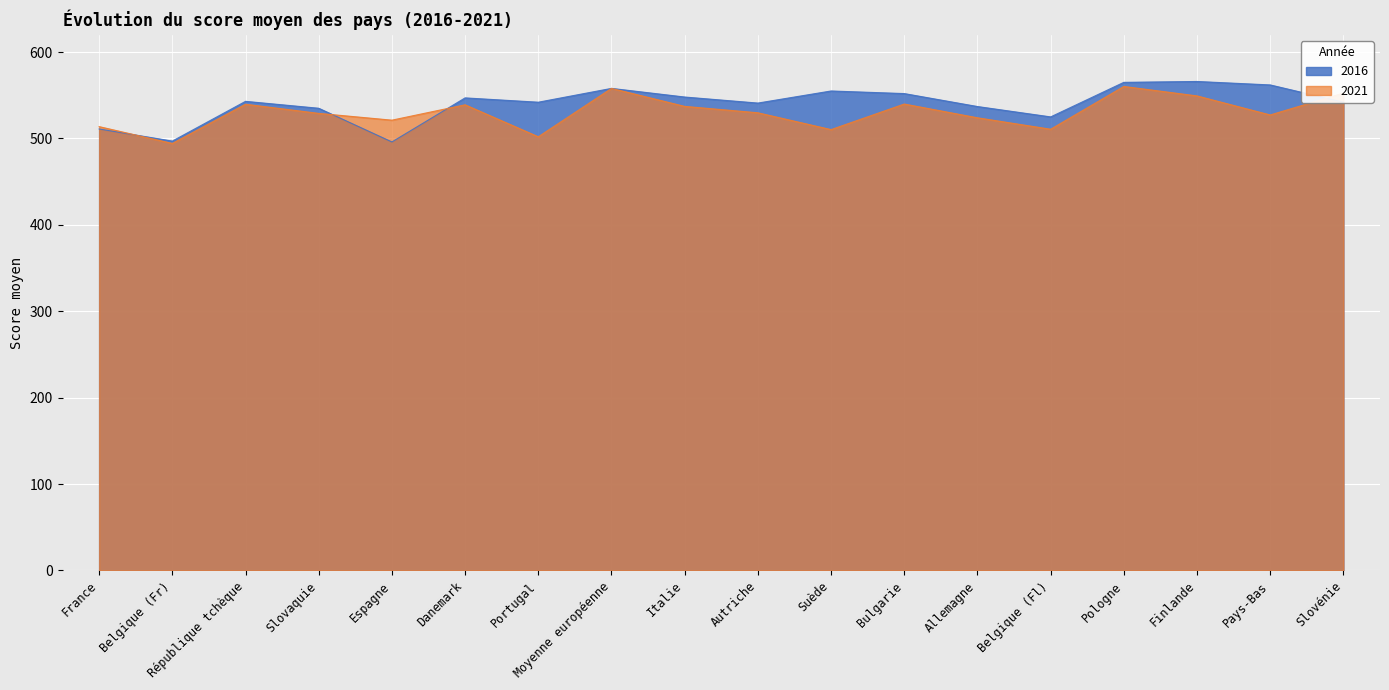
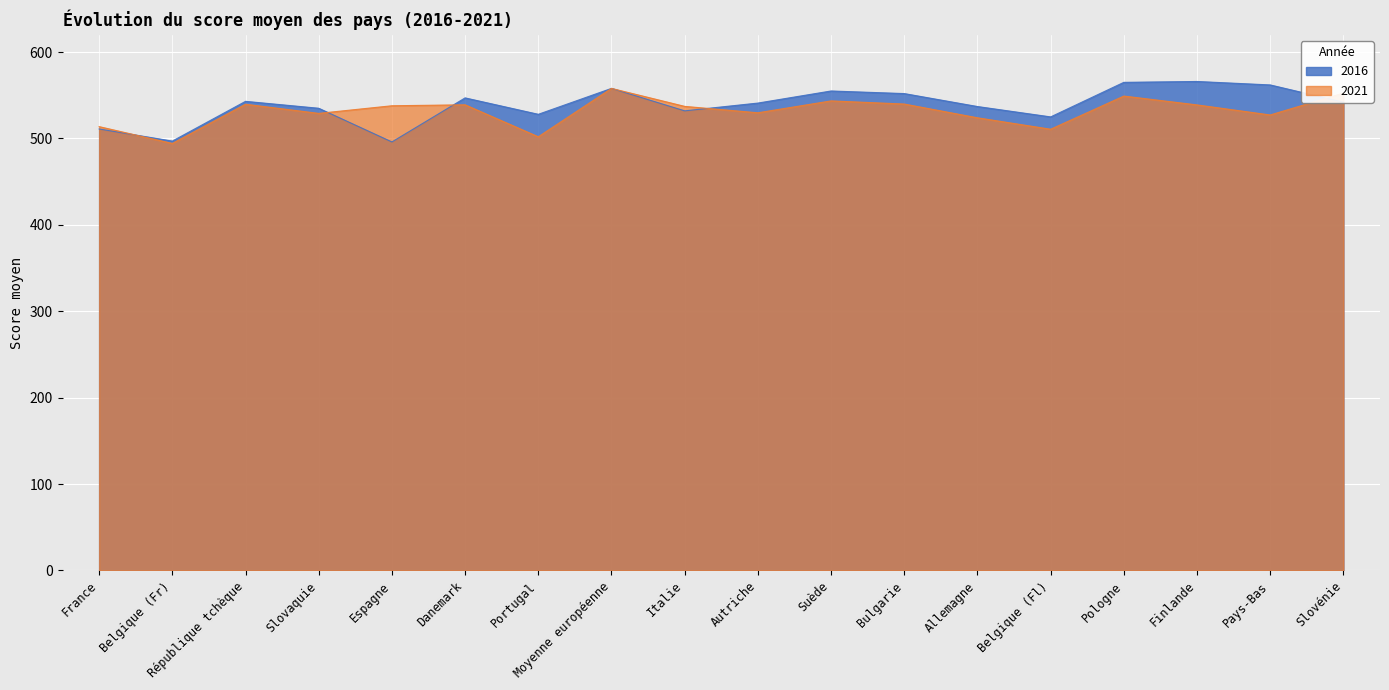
  {
    "2016": {
      "République tchèque": 540,
      "Slovaquie": 540,
      "Espagne": 500,
      "Danemark": 550,
-     "Portugal": 540,
-     "Italie": 550,
+     "Portugal": 530,
+     "Italie": 530,
      "Autriche": 540,
      "Suède": 560,
      "Bulgarie": 550,
      "Allemagne": 540,
      "Belgique (Fl)": 530,
      "Pologne": 570,
      "Finlande": 570,
      "Pays-Bas": 560
    },
    "2021": {
      "République tchèque": 540,
      "Slovaquie": 530,
-     "Espagne": 520,
+     "Espagne": 540,
      "Danemark": 540,
      "Portugal": 500,
      "Italie": 540,
      "Autriche": 530,
-     "Suède": 510,
+     "Suède": 540,
      "Bulgarie": 540,
      "Allemagne": 520,
      "Belgique (Fl)": 510,
-     "Pologne": 560,
-     "Finlande": 550,
+     "Pologne": 550,
+     "Finlande": 540,
      "Pays-Bas": 530
    }
  }
